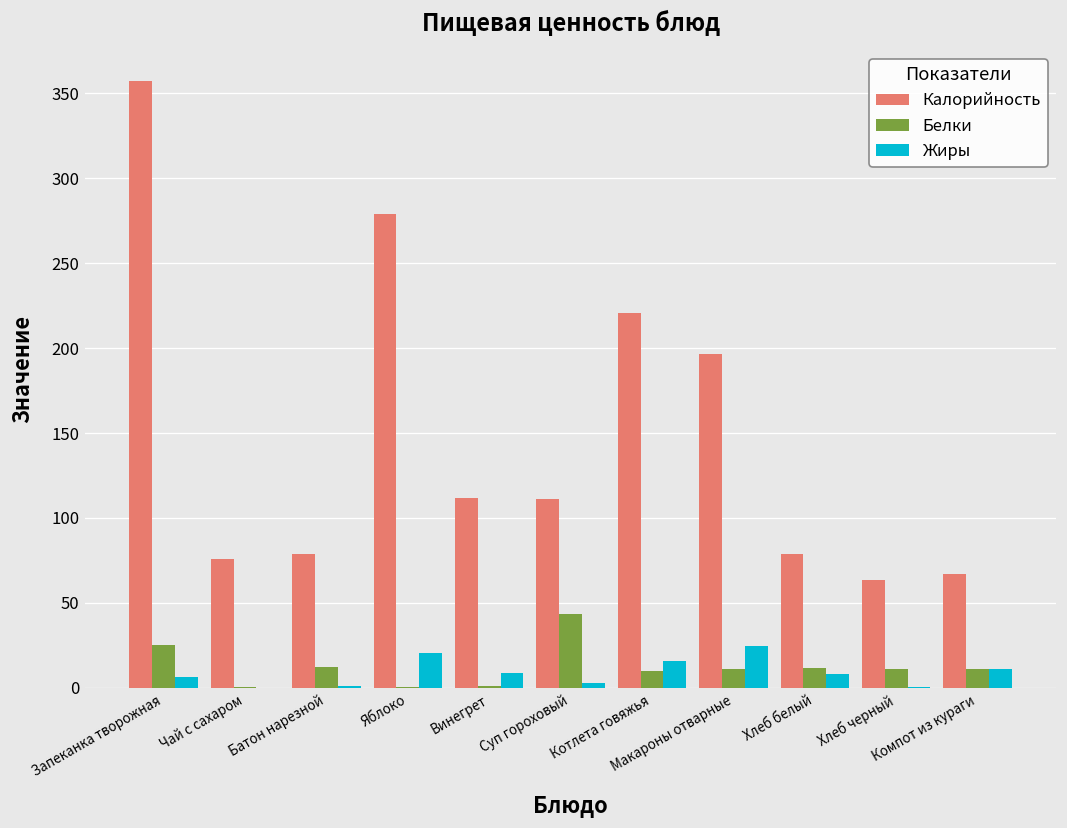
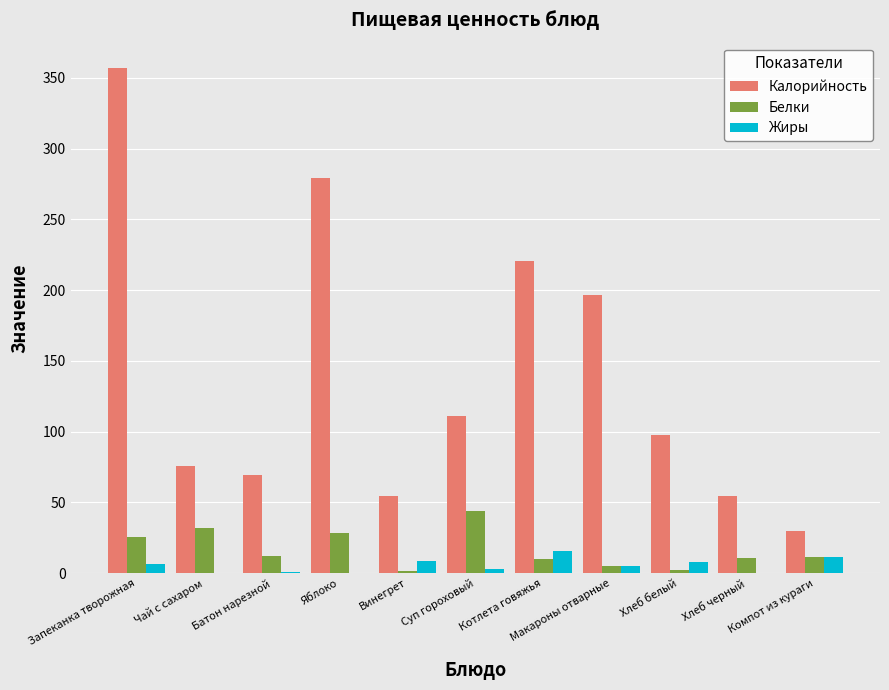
  {
    "Калорийность": {
      "Запеканка творожная": 357,
      "Чай с сахаром": 76,
-     "Батон нарезной": 79,
+     "Батон нарезной": 69,
      "Яблоко": 279,
-     "Винегрет": 112,
+     "Винегрет": 54,
      "Суп гороховый": 111,
      "Котлета говяжья": 221,
      "Макароны отварные": 197,
-     "Хлеб белый": 79,
-     "Хлеб черный": 64,
-     "Компот из кураги": 67
+     "Хлеб белый": 97,
+     "Хлеб черный": 54,
+     "Компот из кураги": 30
    },
    "Белки": {
      "Запеканка творожная": 25,
-     "Чай с сахаром": 0,
+     "Чай с сахаром": 32,
      "Батон нарезной": 12,
-     "Яблоко": 0,
+     "Яблоко": 29,
      "Суп гороховый": 44,
      "Котлета говяжья": 10,
-     "Макароны отварные": 11,
-     "Хлеб белый": 12,
+     "Макароны отварные": 5,
+     "Хлеб белый": 2,
      "Хлеб черный": 11,
      "Компот из кураги": 11
    },
    "Жиры": {
      "Запеканка творожная": 6,
-     "Яблоко": 20,
+     "Яблоко": 0,
      "Винегрет": 9,
      "Суп гороховый": 3,
      "Котлета говяжья": 16,
-     "Макароны отварные": 25,
+     "Макароны отварные": 5,
      "Хлеб белый": 8,
      "Компот из кураги": 11
    }
  }
